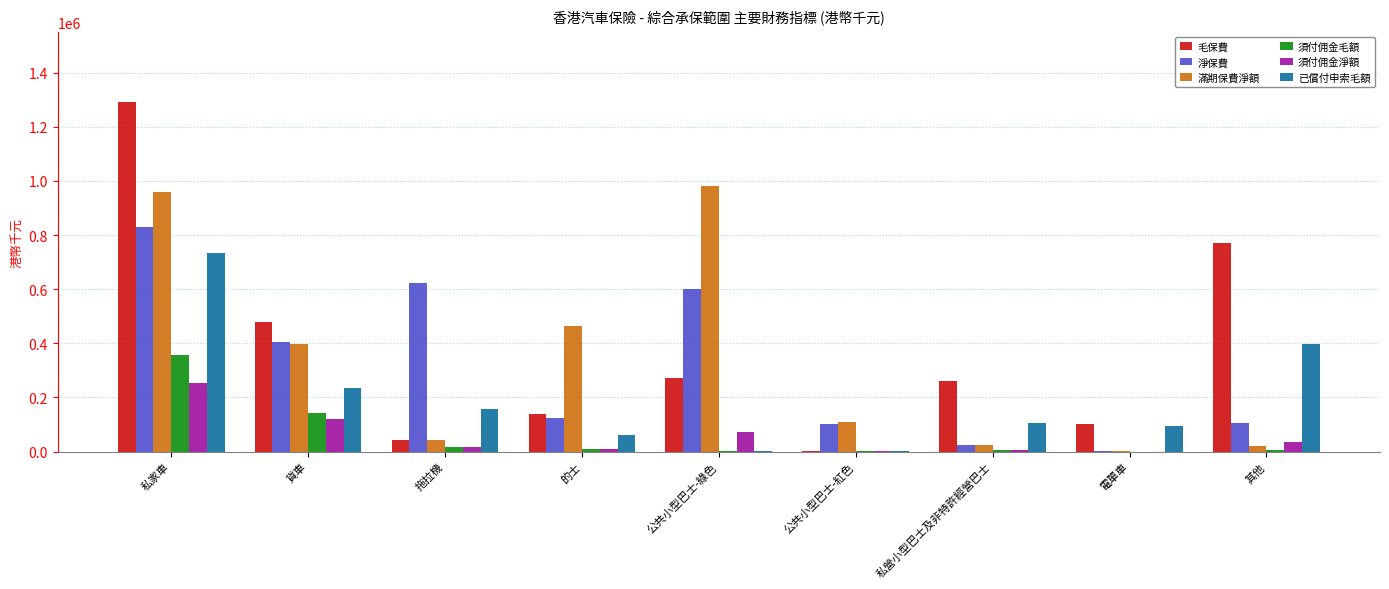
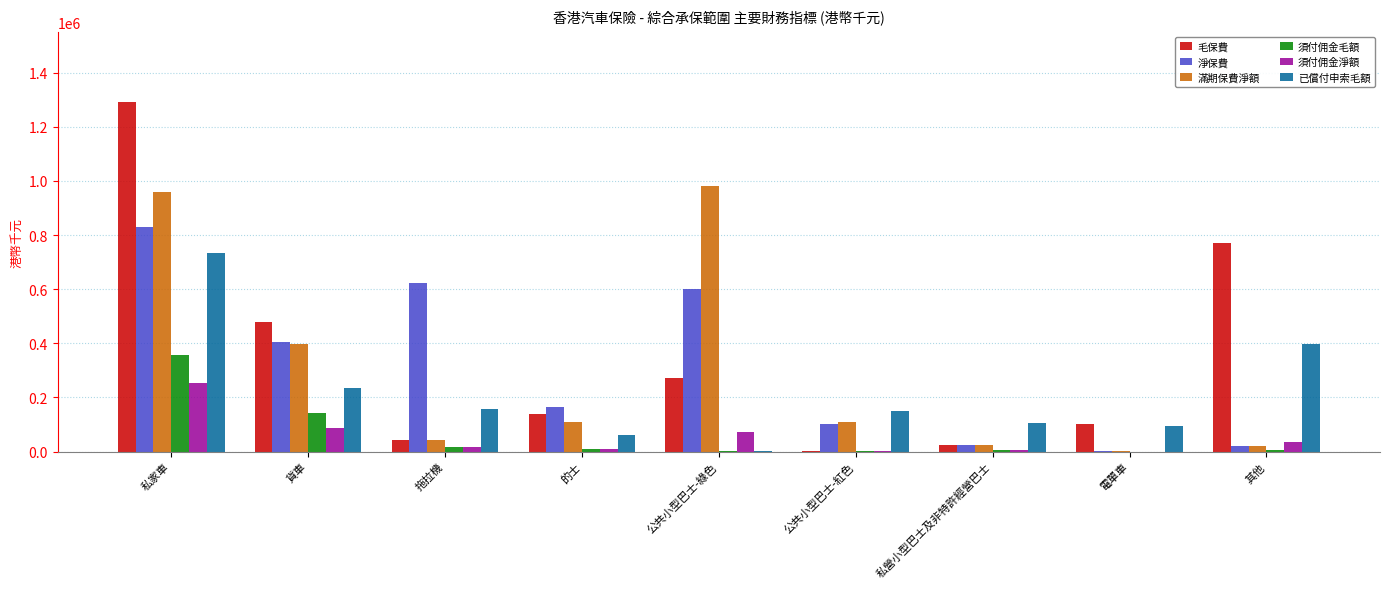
  {
    "毛保費": {
      "私家車": 1290000,
      "貨車": 480000,
      "拖拉機": 40000,
      "的士": 140000,
      "公共小型巴士-綠色": 270000,
-     "私營小型巴士及非特許經營巴士": 260000,
+     "私營小型巴士及非特許經營巴士": 30000,
      "電單車": 100000,
      "其他": 770000
    },
    "淨保費": {
      "私家車": 830000,
      "貨車": 410000,
      "拖拉機": 620000,
-     "的士": 120000,
+     "的士": 170000,
      "公共小型巴士-綠色": 600000,
      "公共小型巴士-紅色": 100000,
      "私營小型巴士及非特許經營巴士": 20000,
-     "其他": 110000
+     "其他": 20000
    },
    "滿期保費淨額": {
      "私家車": 960000,
      "貨車": 400000,
      "拖拉機": 40000,
-     "的士": 460000,
+     "的士": 110000,
      "公共小型巴士-綠色": 980000,
      "公共小型巴士-紅色": 110000,
      "私營小型巴士及非特許經營巴士": 20000,
      "其他": 20000
    },
    "須付佣金毛額": {
      "私家車": 360000,
      "貨車": 140000,
      "拖拉機": 20000
    },
    "須付佣金淨額": {
      "私家車": 250000,
-     "貨車": 120000,
+     "貨車": 90000,
      "拖拉機": 20000,
      "公共小型巴士-綠色": 70000,
      "其他": 40000
    },
    "已償付申索毛額": {
      "私家車": 730000,
      "貨車": 240000,
      "拖拉機": 160000,
      "的士": 60000,
-     "公共小型巴士-紅色": 0,
+     "公共小型巴士-紅色": 150000,
      "私營小型巴士及非特許經營巴士": 100000,
      "電單車": 90000,
      "其他": 400000
    }
  }
